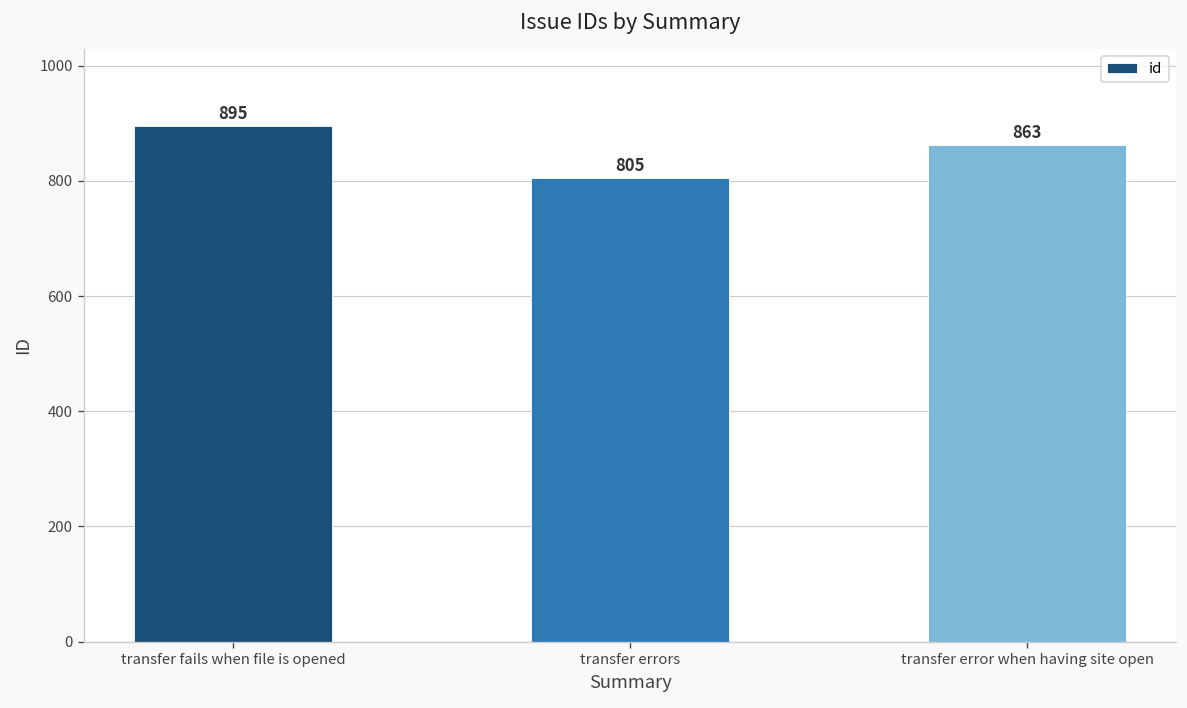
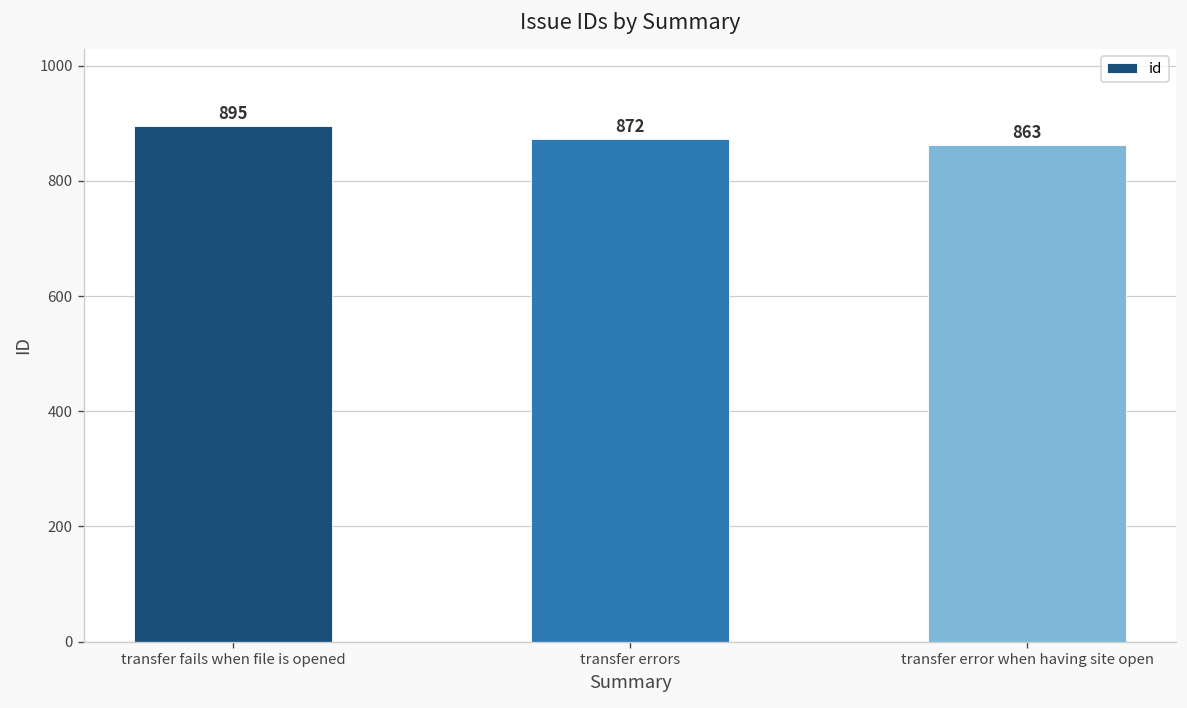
  {
    "transfer fails when file is opened": 895,
-   "transfer errors": 805,
+   "transfer errors": 872,
    "transfer error when having site open": 863
  }
